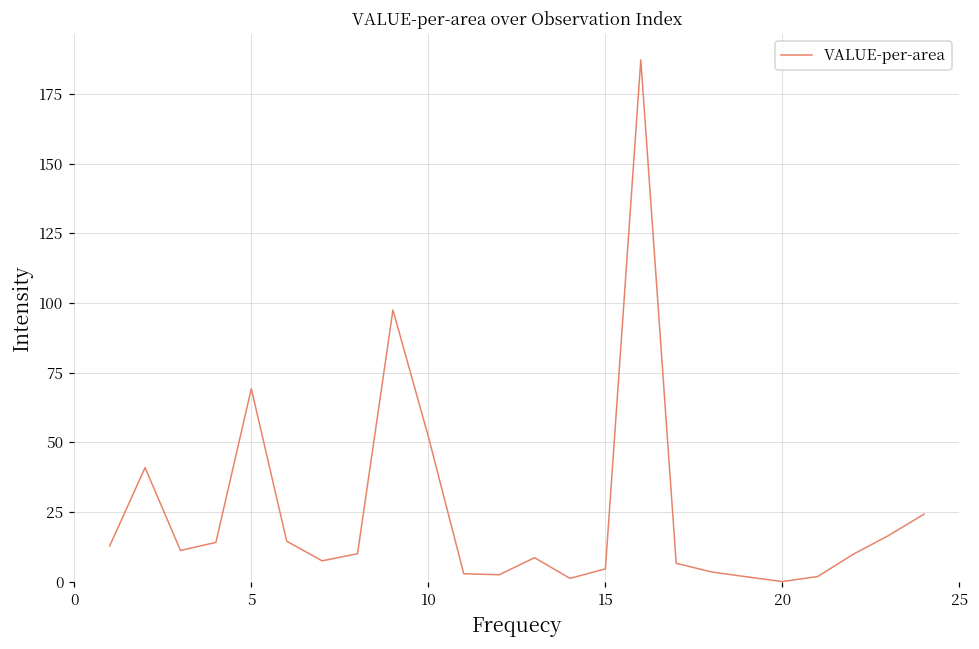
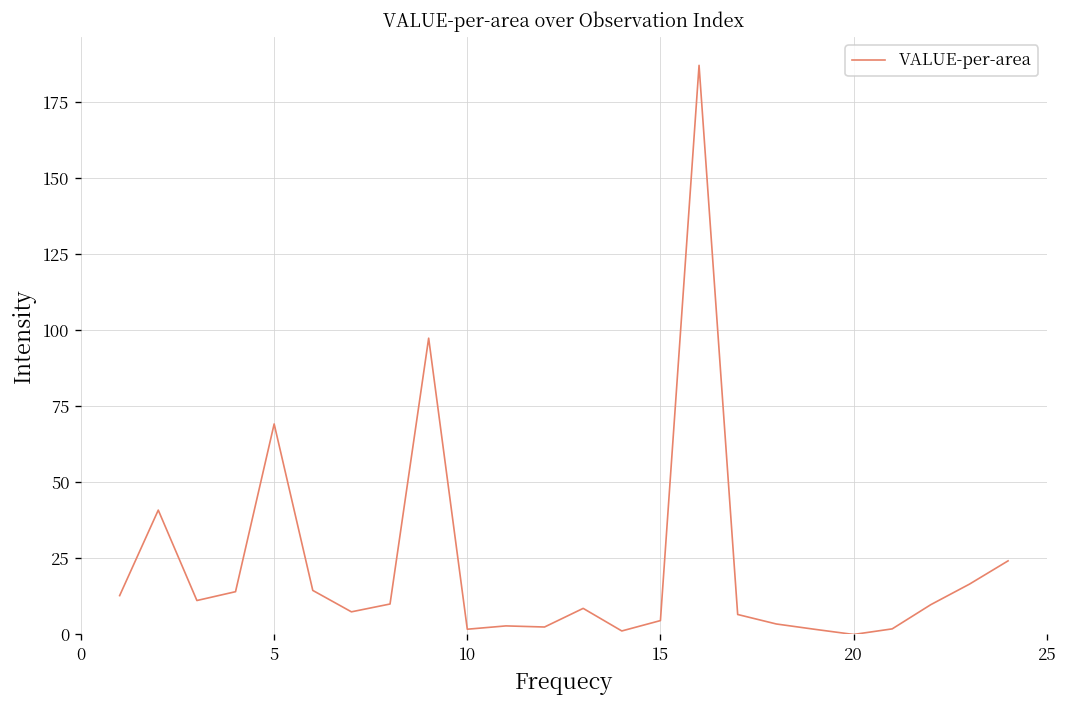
  {
    "5": 69,
-   "10": 52,
+   "10": 2,
    "15": 5,
    "20": 0
  }
